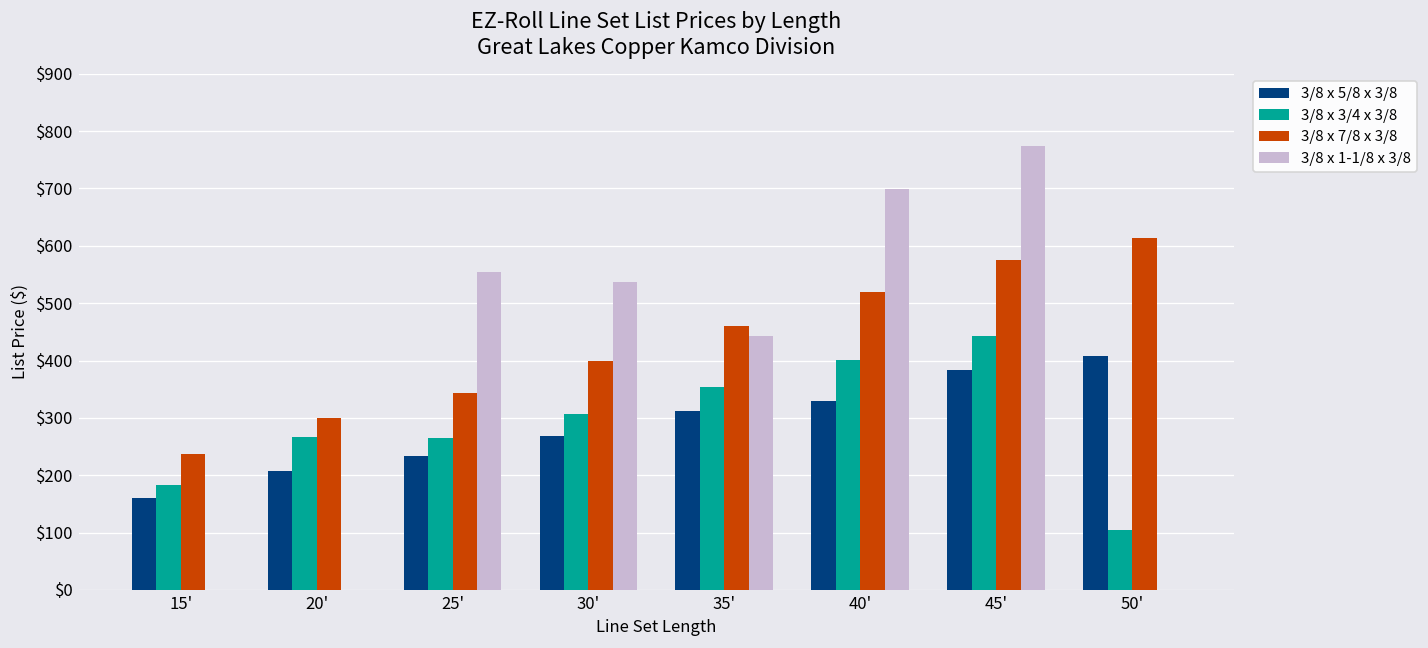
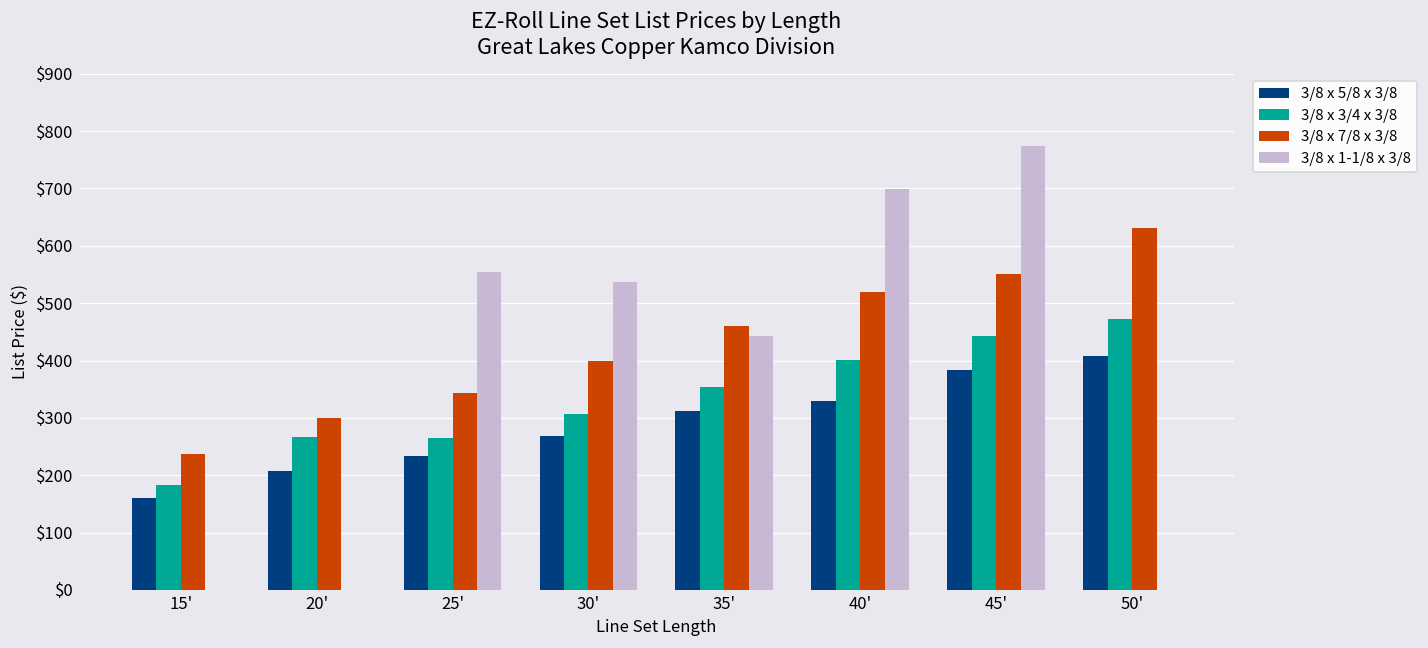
  {
    "3/8 x 5/8 x 3/8": {
      "15'": "$160",
      "20'": "$210",
      "25'": "$230",
      "30'": "$270",
      "35'": "$310",
      "40'": "$330",
      "45'": "$380",
      "50'": "$410"
    },
    "3/8 x 3/4 x 3/8": {
      "15'": "$180",
      "20'": "$270",
      "25'": "$260",
      "30'": "$310",
      "35'": "$350",
      "40'": "$400",
      "45'": "$440",
-     "50'": "$100"
+     "50'": "$470"
    },
    "3/8 x 7/8 x 3/8": {
      "15'": "$240",
      "20'": "$300",
      "25'": "$340",
      "30'": "$400",
      "35'": "$460",
      "40'": "$520",
-     "45'": "$580",
-     "50'": "$610"
+     "45'": "$550",
+     "50'": "$630"
    },
    "3/8 x 1-1/8 x 3/8": {
      "15'": "$0",
      "20'": "$0",
      "25'": "$550",
      "30'": "$540",
      "35'": "$440",
      "40'": "$700",
      "45'": "$770",
      "50'": "$0"
    }
  }
